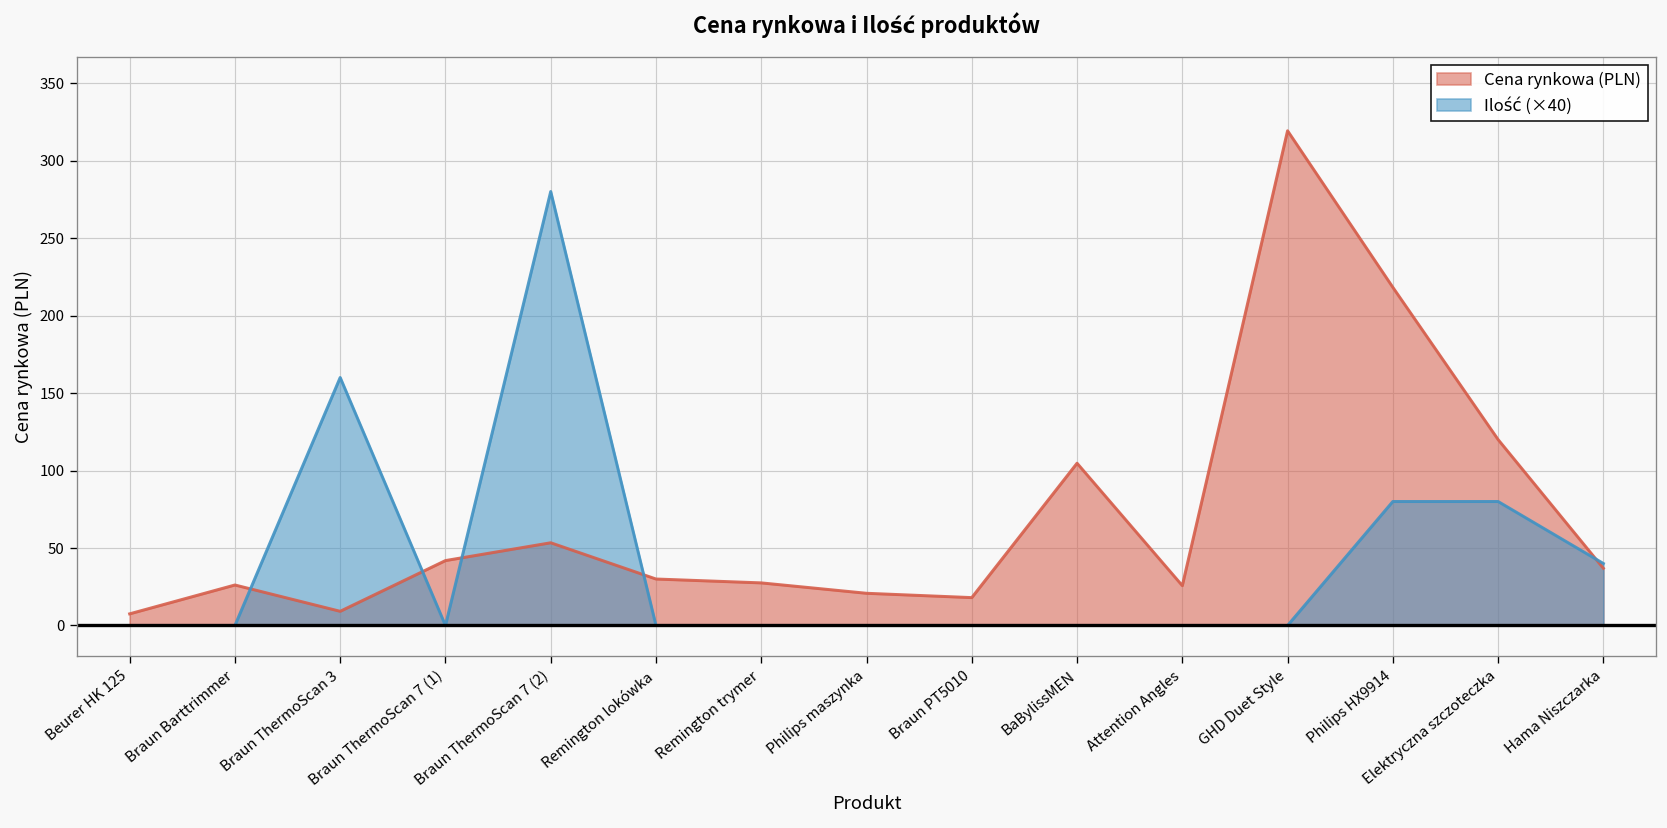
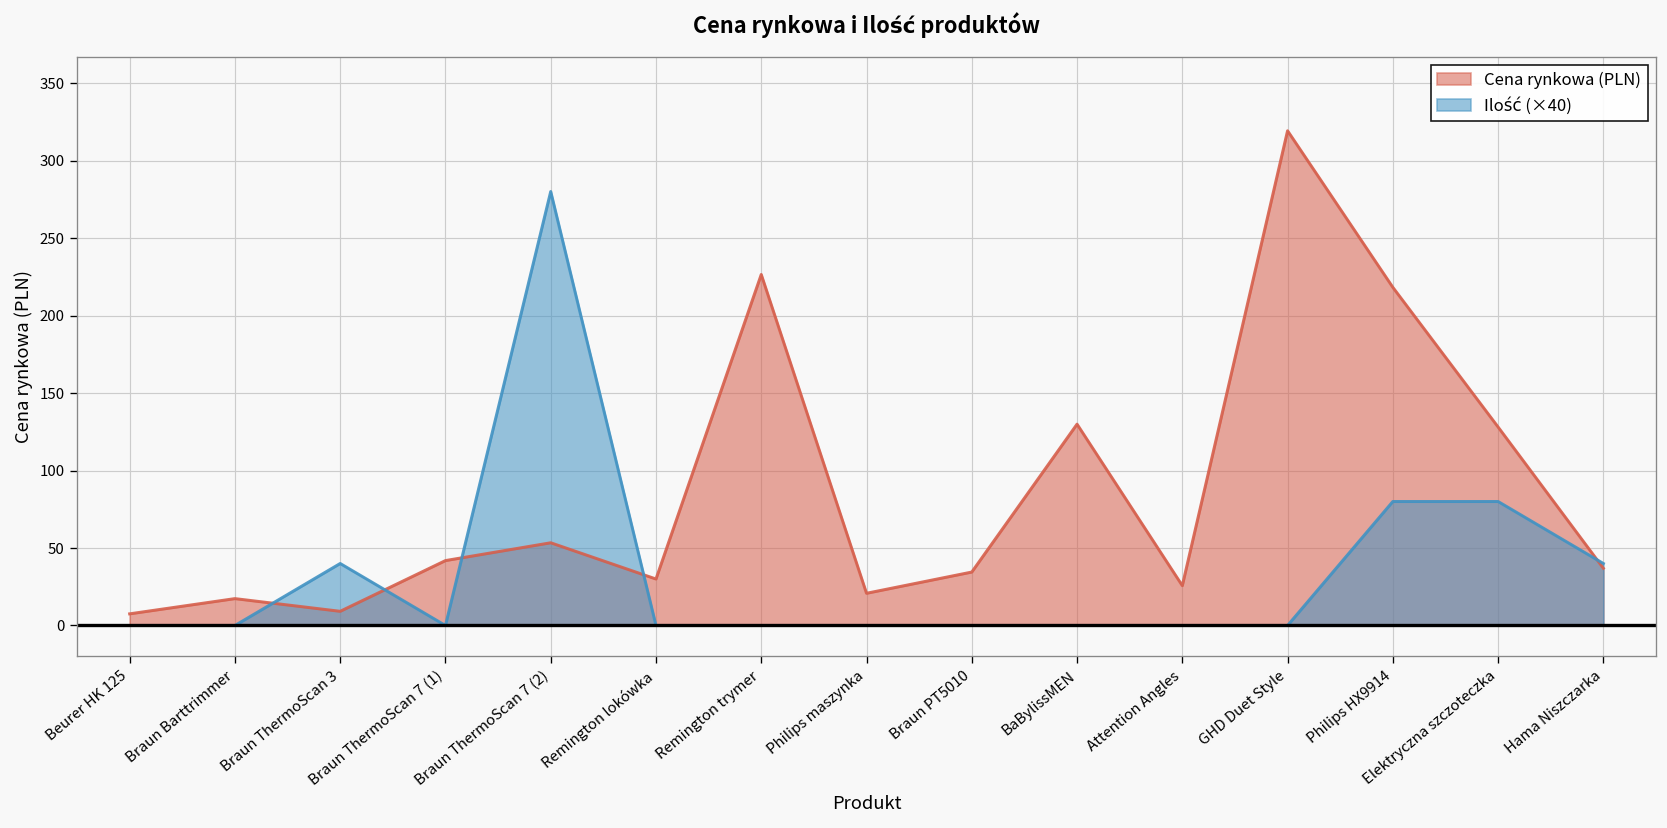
  {
    "Cena rynkowa (PLN)": {
      "Beurer HK 125": 8,
-     "Braun Barttrimmer": 26,
+     "Braun Barttrimmer": 17,
      "Braun ThermoScan 3": 9,
      "Braun ThermoScan 7 (1)": 42,
      "Braun ThermoScan 7 (2)": 53,
      "Remington lokówka": 30,
-     "Remington trymer": 27,
+     "Remington trymer": 226,
      "Philips maszynka": 21,
-     "Braun PT5010": 18,
-     "BaBylissMEN": 105,
+     "Braun PT5010": 34,
+     "BaBylissMEN": 130,
      "Attention Angles": 26,
      "GHD Duet Style": 319,
      "Philips HX9914": 218,
-     "Elektryczna szczoteczka": 120,
+     "Elektryczna szczoteczka": 128,
      "Hama Niszczarka": 37
    },
    "Ilość (×40)": {
      "Beurer HK 125": 0,
      "Braun Barttrimmer": 0,
-     "Braun ThermoScan 3": 160,
+     "Braun ThermoScan 3": 40,
      "Braun ThermoScan 7 (1)": 0,
      "Braun ThermoScan 7 (2)": 280,
      "Remington lokówka": 0,
      "Remington trymer": 0,
      "Philips maszynka": 0,
      "Braun PT5010": 0,
      "BaBylissMEN": 0,
      "Attention Angles": 0,
      "GHD Duet Style": 0,
      "Philips HX9914": 80,
      "Elektryczna szczoteczka": 80,
      "Hama Niszczarka": 40
    }
  }
